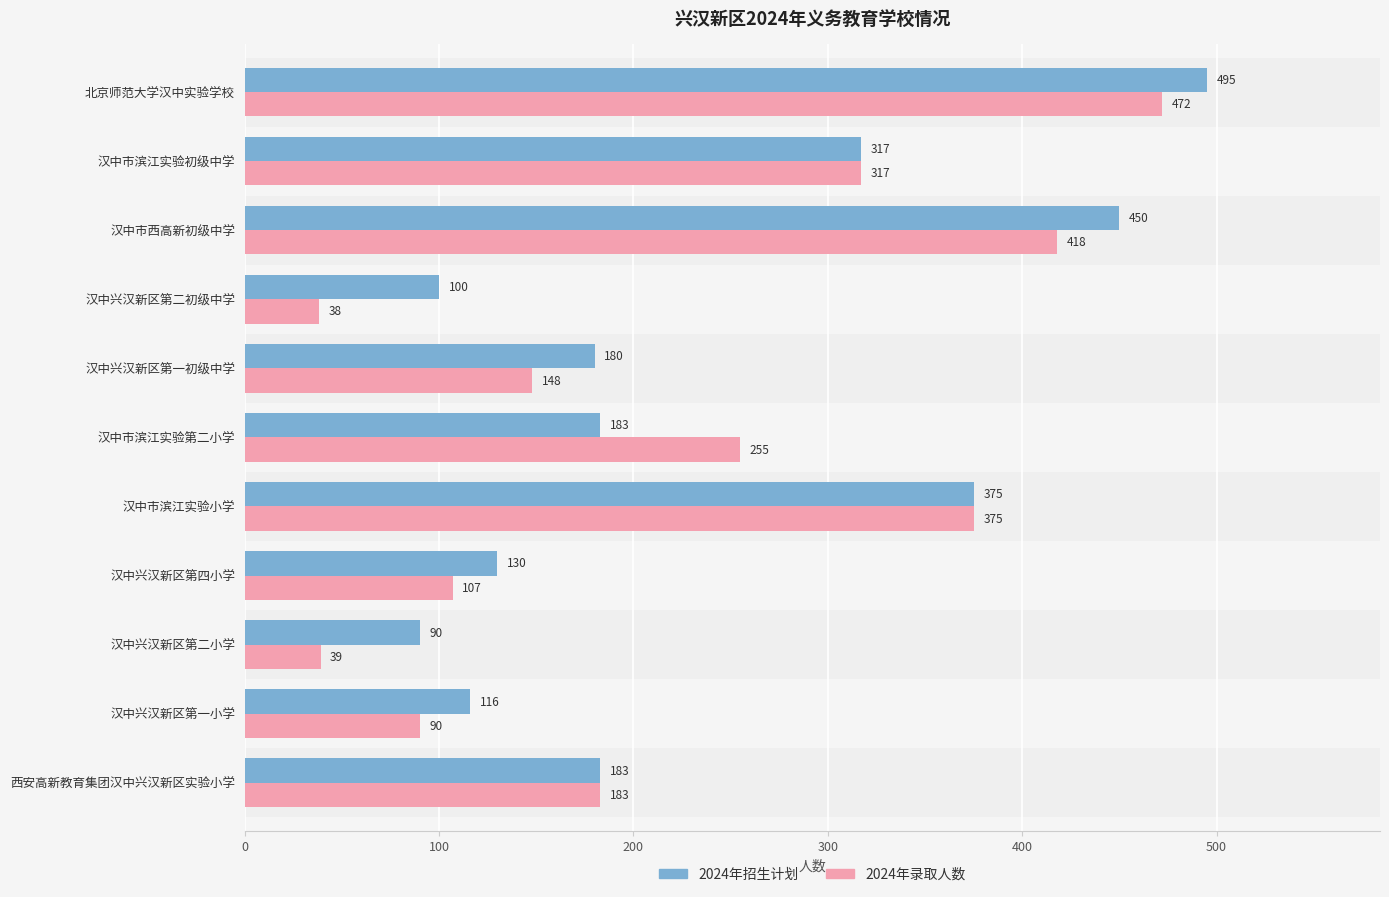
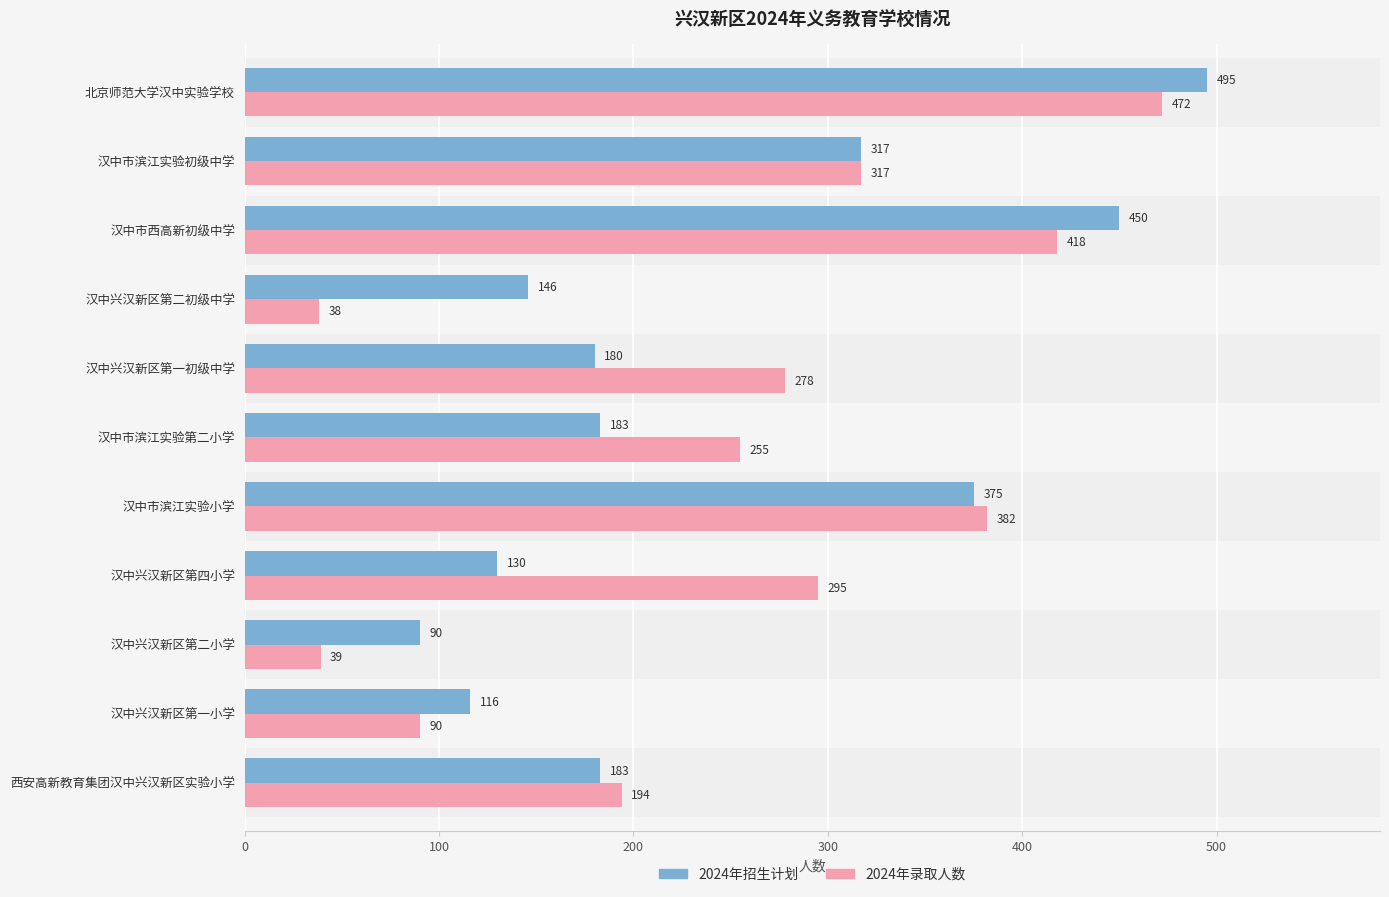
  {
    "2024年招生计划": {
      "北京师范大学汉中实验学校": 495,
      "汉中市滨江实验初级中学": 317,
      "汉中市西高新初级中学": 450,
-     "汉中兴汉新区第二初级中学": 100,
+     "汉中兴汉新区第二初级中学": 146,
      "汉中兴汉新区第一初级中学": 180,
      "汉中市滨江实验第二小学": 183,
      "汉中市滨江实验小学": 375,
      "汉中兴汉新区第四小学": 130,
      "汉中兴汉新区第二小学": 90,
      "汉中兴汉新区第一小学": 116,
      "西安高新教育集团汉中兴汉新区实验小学": 183
    },
    "2024年录取人数": {
      "北京师范大学汉中实验学校": 472,
      "汉中市滨江实验初级中学": 317,
      "汉中市西高新初级中学": 418,
      "汉中兴汉新区第二初级中学": 38,
-     "汉中兴汉新区第一初级中学": 148,
+     "汉中兴汉新区第一初级中学": 278,
      "汉中市滨江实验第二小学": 255,
-     "汉中市滨江实验小学": 375,
-     "汉中兴汉新区第四小学": 107,
+     "汉中市滨江实验小学": 382,
+     "汉中兴汉新区第四小学": 295,
      "汉中兴汉新区第二小学": 39,
      "汉中兴汉新区第一小学": 90,
-     "西安高新教育集团汉中兴汉新区实验小学": 183
+     "西安高新教育集团汉中兴汉新区实验小学": 194
    }
  }
